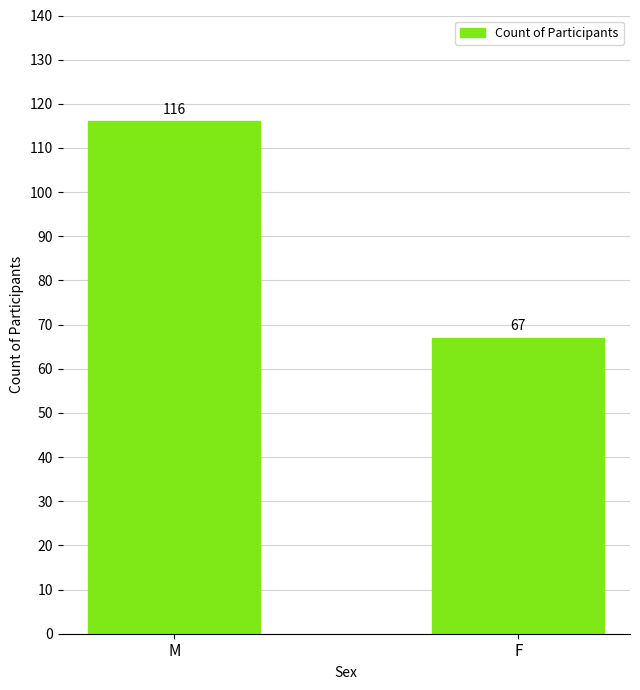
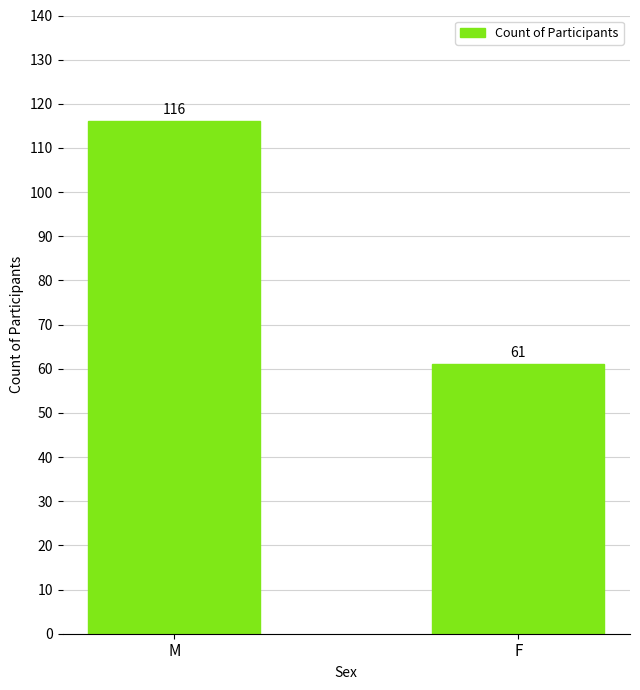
  {
    "M": 116,
-   "F": 67
+   "F": 61
  }
